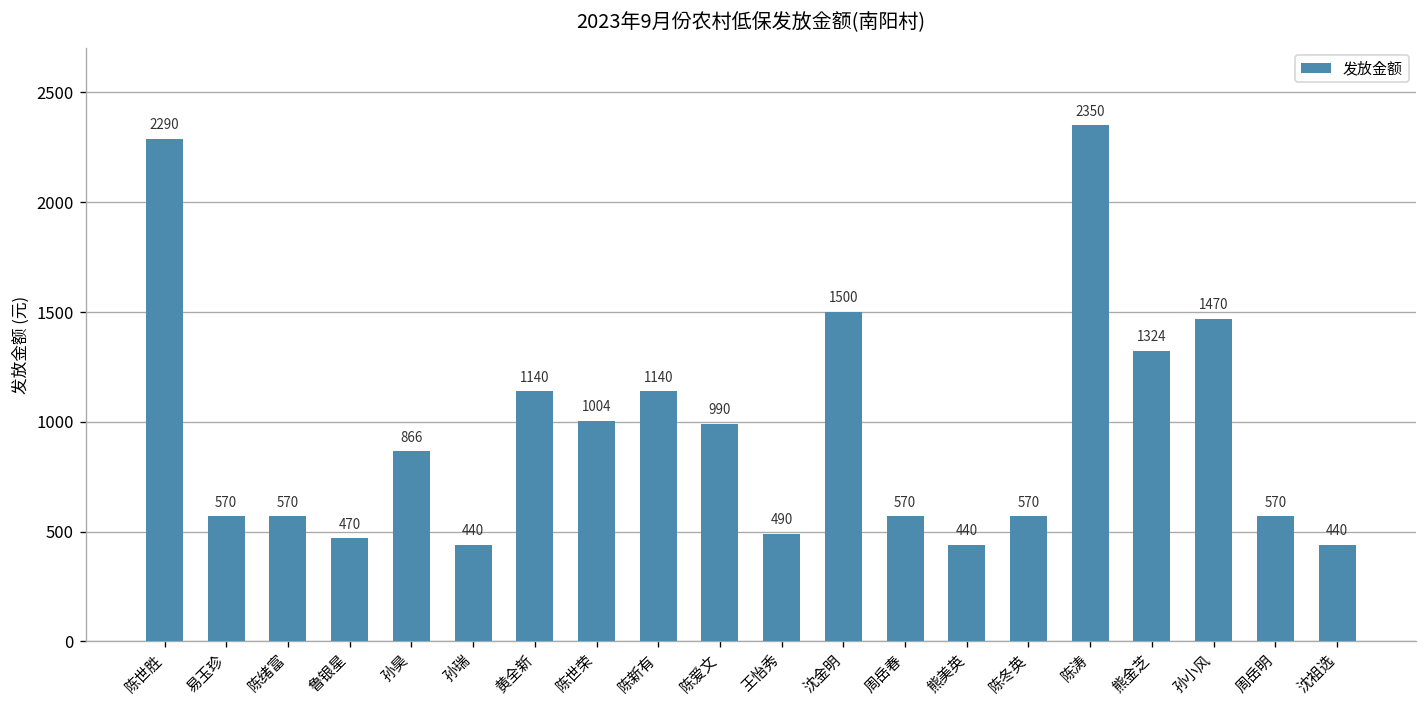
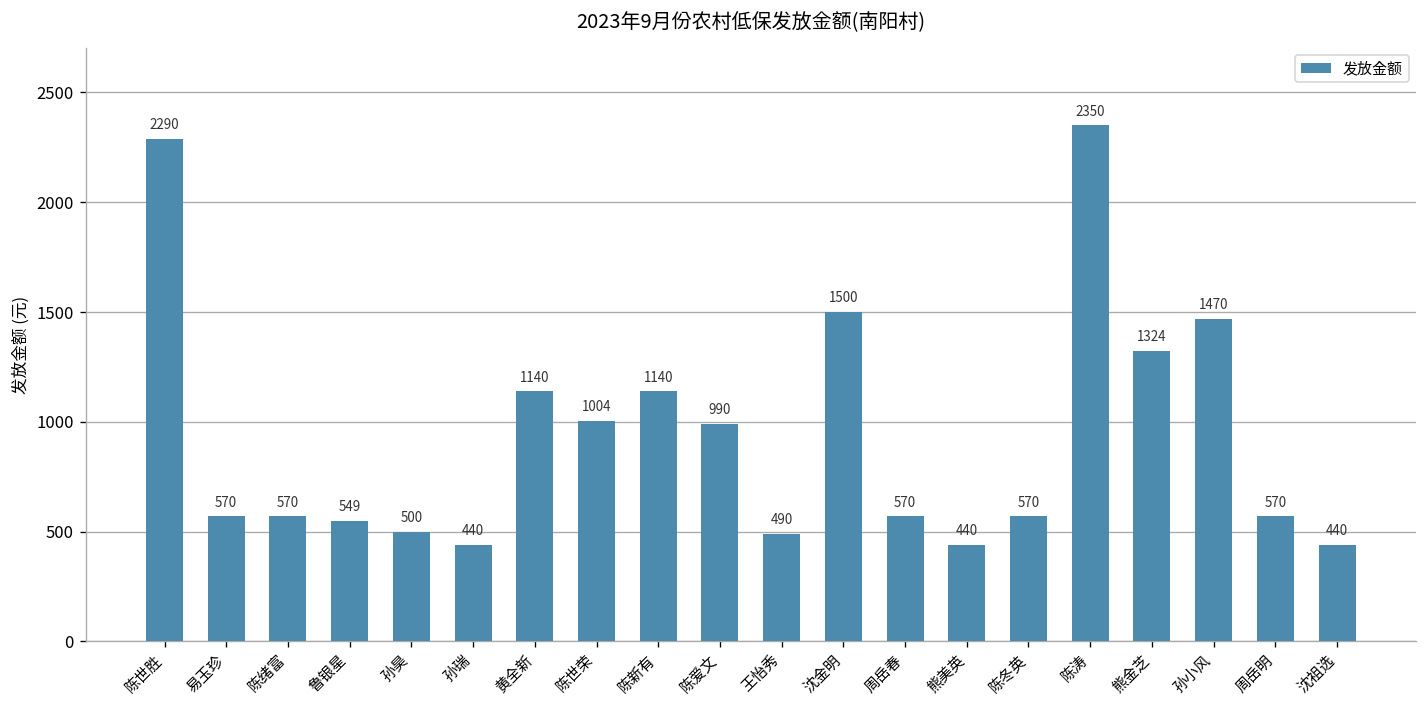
  {
    "陈世胜": 2290,
    "易玉珍": 570,
    "陈绪富": 570,
-   "鲁银星": 470,
-   "孙昊": 866,
+   "鲁银星": 549,
+   "孙昊": 500,
    "孙瑞": 440,
    "黄全新": 1140,
    "陈世荣": 1004,
    "陈新有": 1140,
    "陈爱文": 990,
    "王怡秀": 490,
    "沈金明": 1500,
    "周岳春": 570,
    "熊美英": 440,
    "陈冬英": 570,
    "陈涛": 2350,
    "熊金芝": 1324,
    "孙小风": 1470,
    "周岳明": 570,
    "沈祖选": 440
  }
